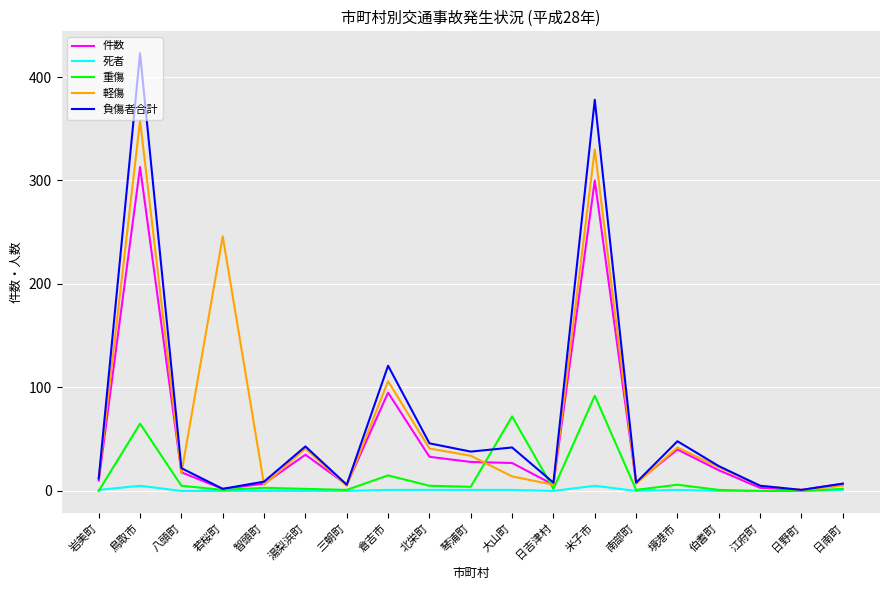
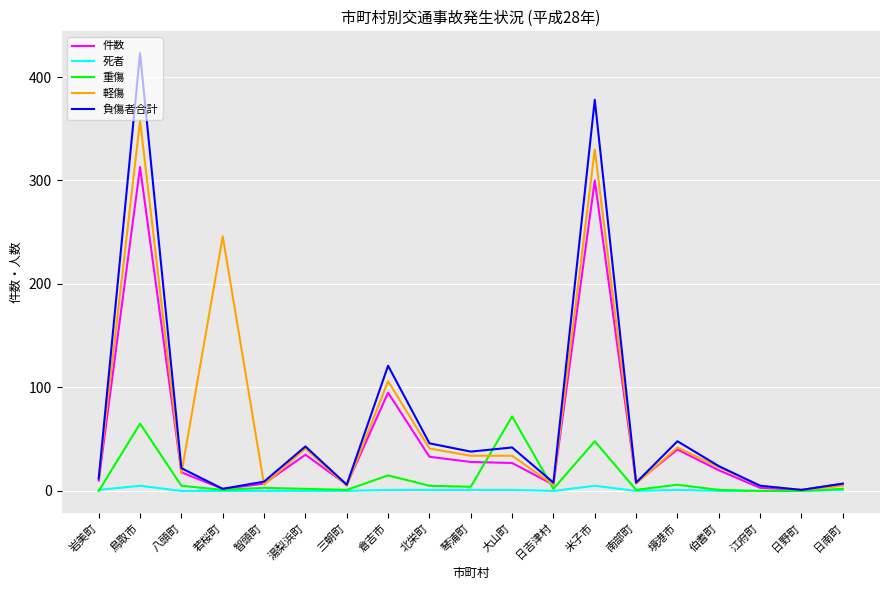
  {
    "件数": {
      "鳥取市": 313,
      "湯梨浜町": 35,
      "倉吉市": 95,
      "北栄町": 33,
      "琴浦町": 28,
      "大山町": 27,
      "米子市": 300,
      "伯耆町": 20
    },
    "死者": {
      "鳥取市": 5,
      "八頭町": 0,
      "智頭町": 0,
      "倉吉市": 1,
      "北栄町": 1,
      "琴浦町": 1,
      "大山町": 1,
      "米子市": 5,
      "境港市": 1
    },
    "重傷": {
      "鳥取市": 65,
      "八頭町": 5,
      "智頭町": 3,
      "倉吉市": 15,
      "北栄町": 5,
      "琴浦町": 4,
      "大山町": 72,
-     "米子市": 92,
+     "米子市": 48,
      "境港市": 6
    },
    "軽傷": {
      "鳥取市": 358,
      "若桜町": 246,
      "倉吉市": 106,
      "北栄町": 41,
      "琴浦町": 34,
-     "大山町": 14,
+     "大山町": 34,
      "米子市": 330
    },
    "負傷者合計": {
      "八頭町": 22,
      "倉吉市": 121,
      "北栄町": 46,
      "琴浦町": 38,
      "大山町": 42,
      "米子市": 378,
      "境港市": 48
    }
  }
